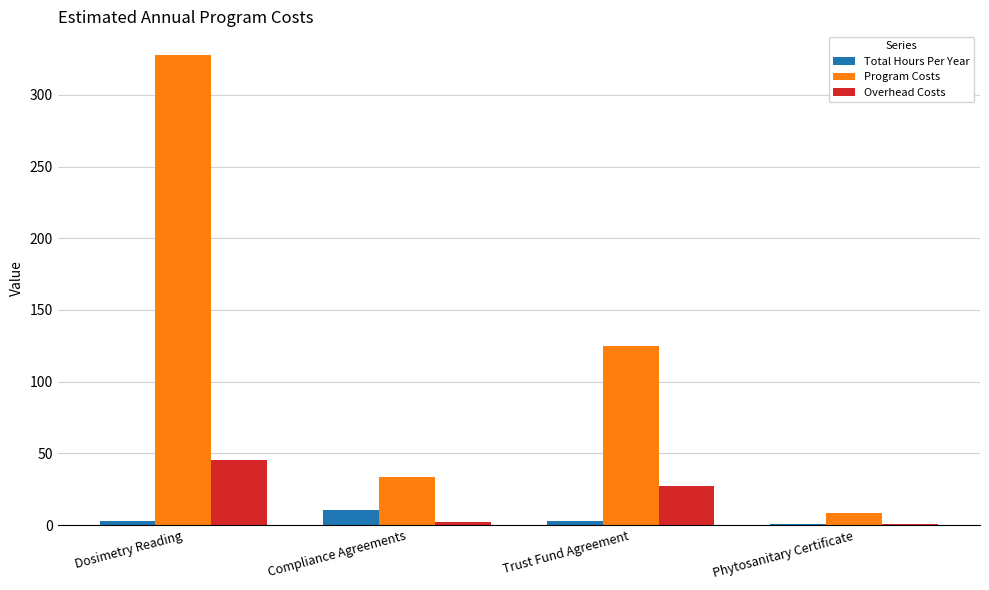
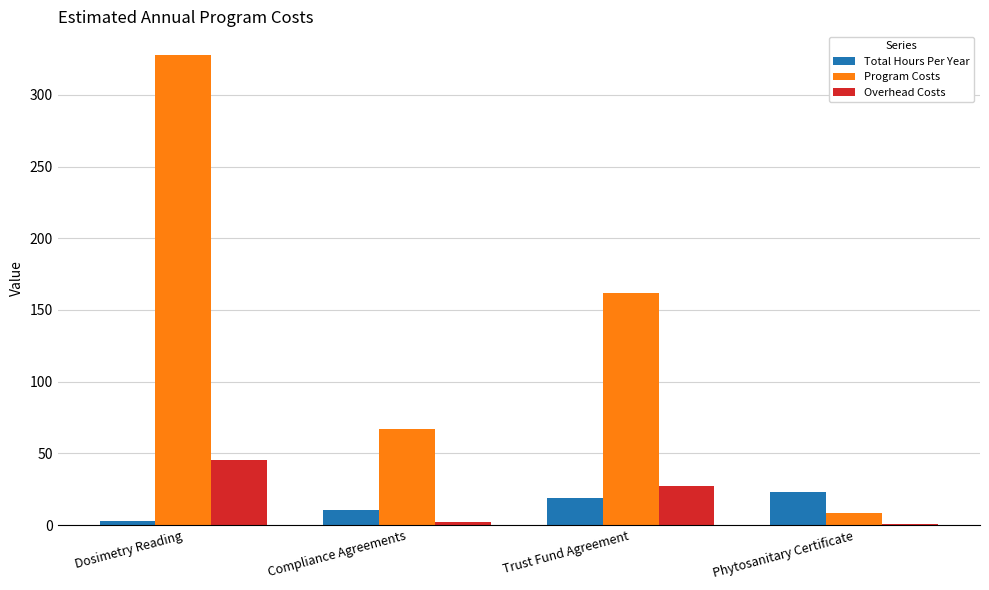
  {
    "Total Hours Per Year": {
      "Dosimetry Reading": 3,
      "Compliance Agreements": 11,
-     "Trust Fund Agreement": 3,
-     "Phytosanitary Certificate": 1
+     "Trust Fund Agreement": 19,
+     "Phytosanitary Certificate": 23
    },
    "Program Costs": {
      "Dosimetry Reading": 328,
-     "Compliance Agreements": 33,
-     "Trust Fund Agreement": 125,
+     "Compliance Agreements": 67,
+     "Trust Fund Agreement": 162,
      "Phytosanitary Certificate": 8
    },
    "Overhead Costs": {
      "Dosimetry Reading": 46,
      "Compliance Agreements": 2,
      "Trust Fund Agreement": 27
    }
  }
